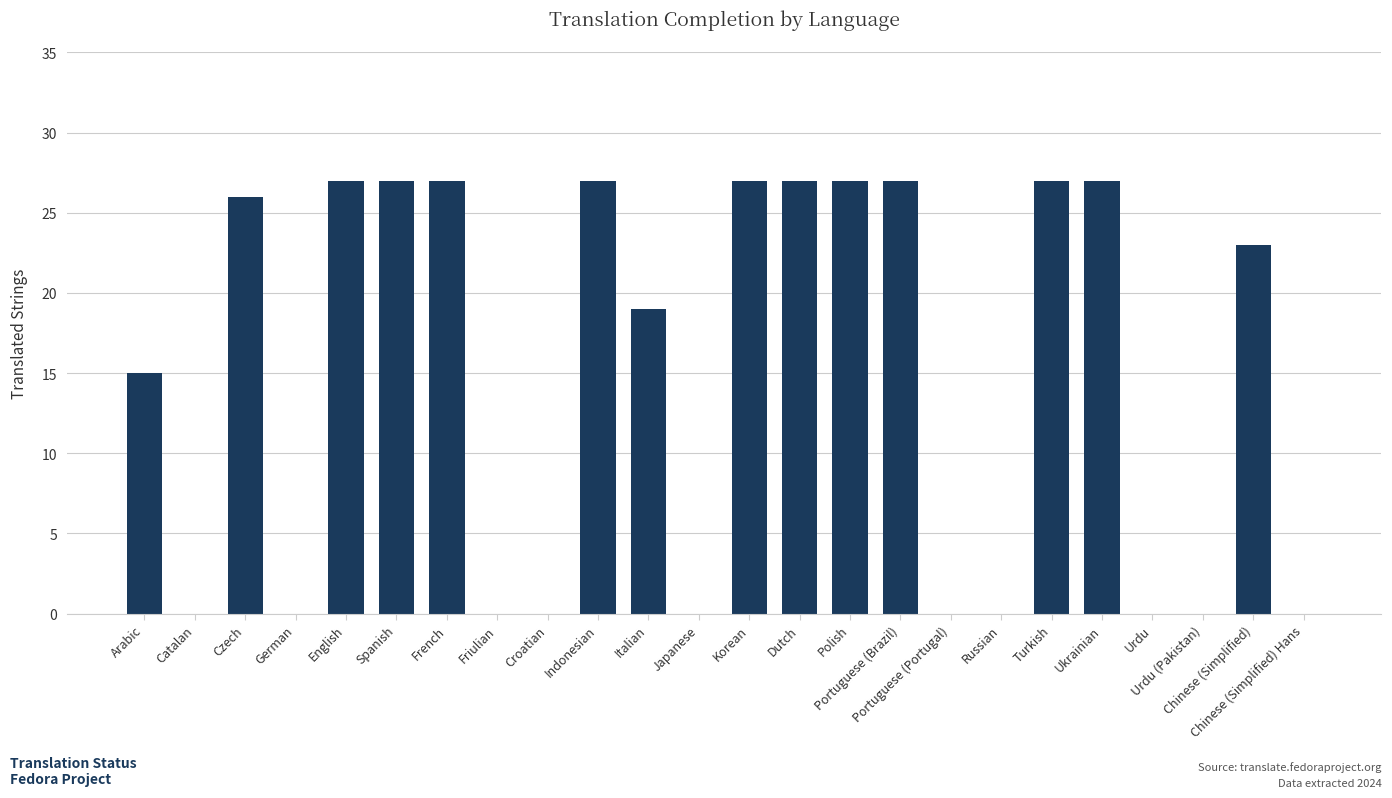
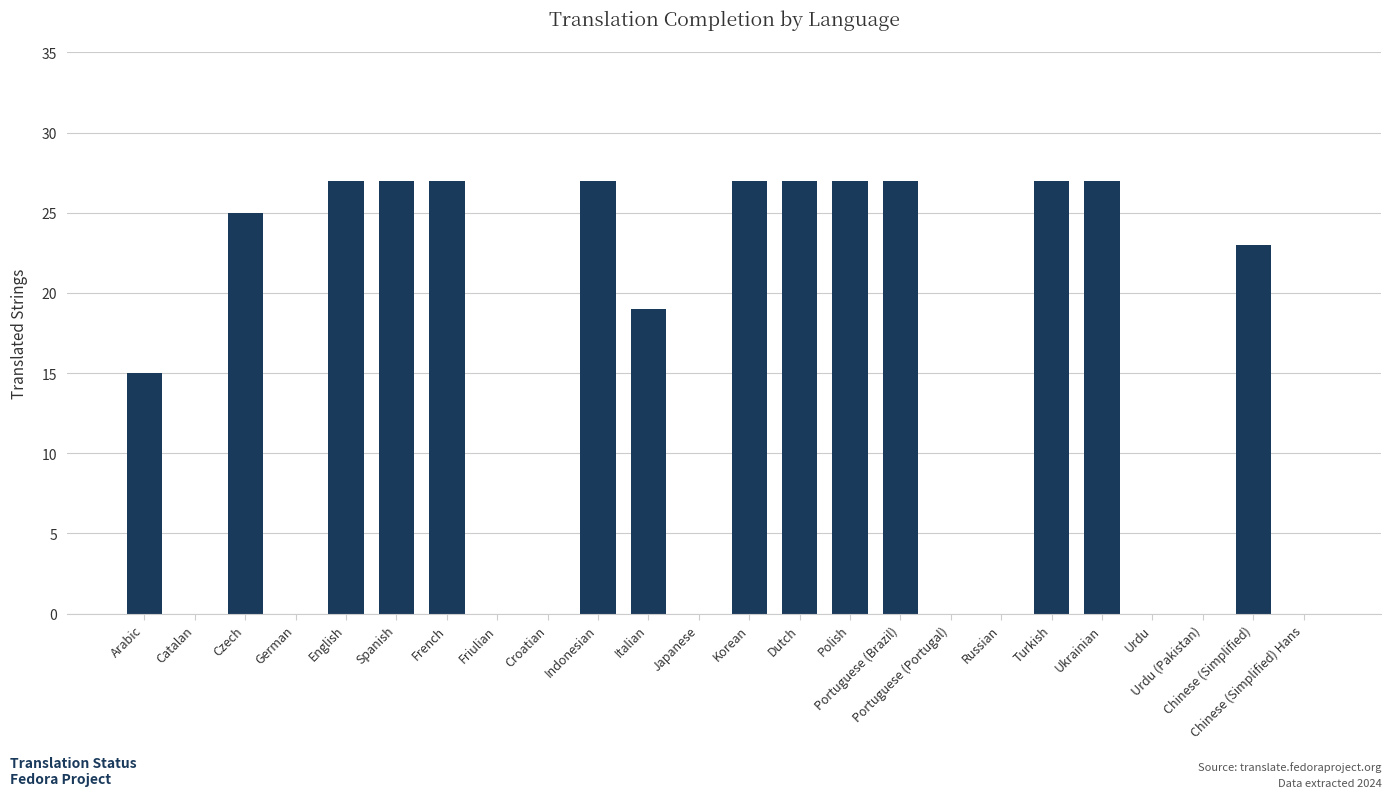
  {
    "Arabic": 15,
    "Catalan": 0,
-   "Czech": 26,
+   "Czech": 25,
    "German": 0,
    "English": 27,
    "Spanish": 27,
    "French": 27,
    "Friulian": 0,
    "Croatian": 0,
    "Indonesian": 27,
    "Italian": 19,
    "Japanese": 0,
    "Korean": 27,
    "Dutch": 27,
    "Polish": 27,
    "Portuguese (Brazil)": 27,
    "Portuguese (Portugal)": 0,
    "Russian": 0,
    "Turkish": 27,
    "Ukrainian": 27,
    "Urdu": 0,
    "Urdu (Pakistan)": 0,
    "Chinese (Simplified)": 23,
    "Chinese (Simplified) Hans": 0
  }
